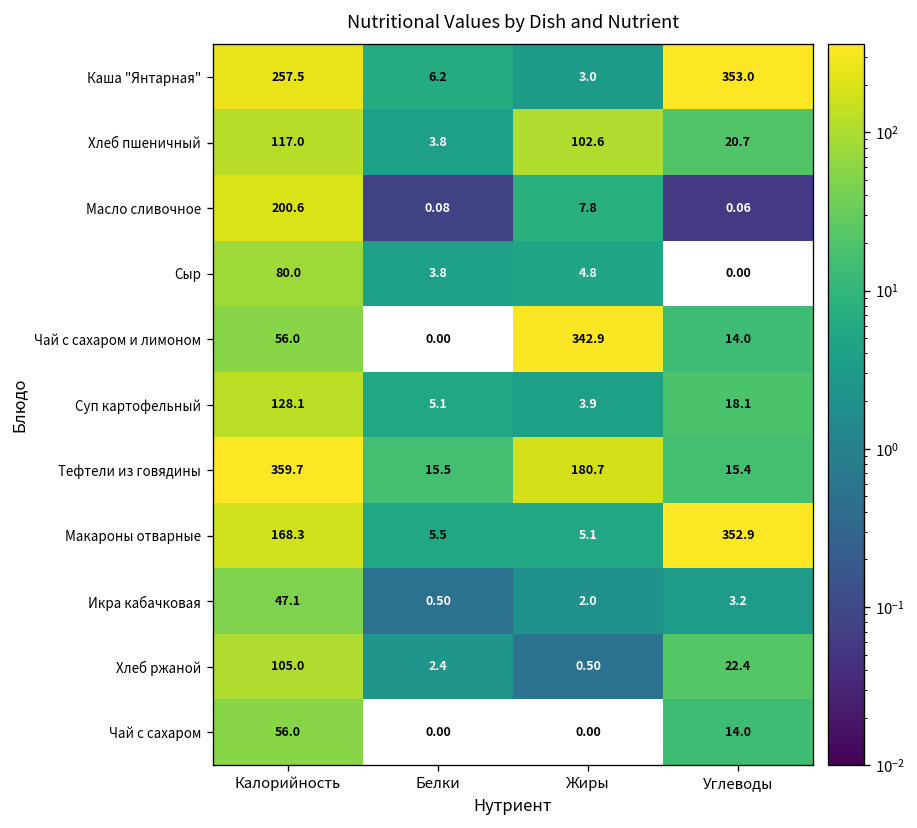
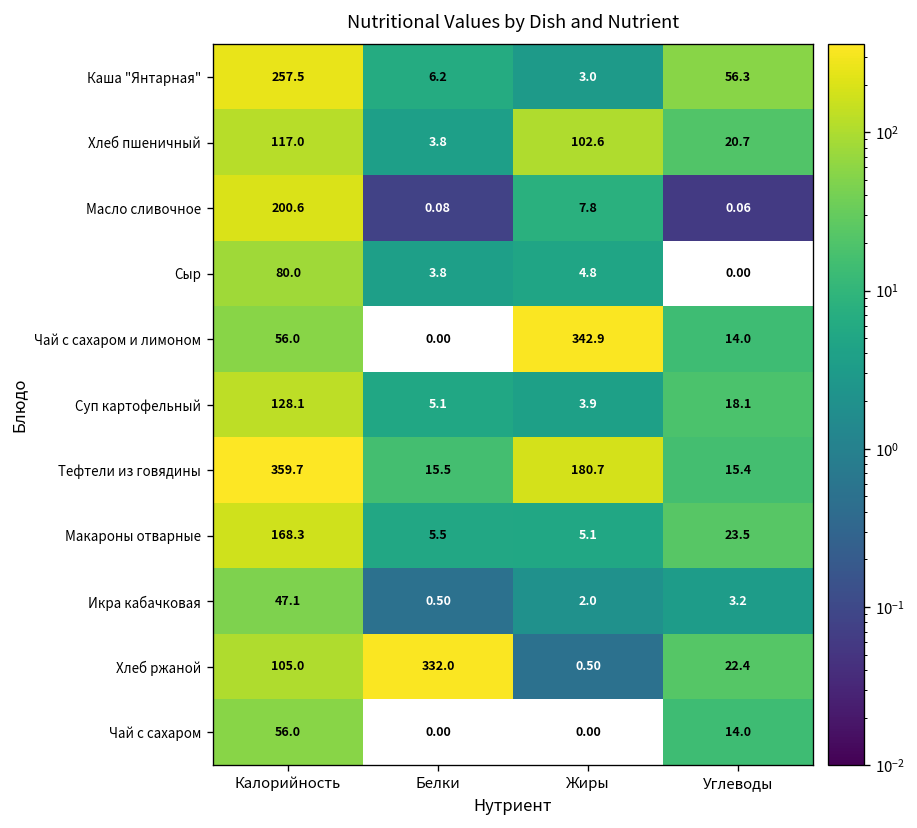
  {
    "Каша \"Янтарная\"": {
      "Калорийность": 257.5,
      "Белки": 6.2,
      "Жиры": 3.0,
-     "Углеводы": 353.0
+     "Углеводы": 56.3
    },
    "Хлеб пшеничный": {
      "Калорийность": 117.0,
      "Белки": 3.8,
      "Жиры": 102.6,
      "Углеводы": 20.7
    },
    "Масло сливочное": {
      "Калорийность": 200.6,
      "Белки": 0.08,
      "Жиры": 7.8,
      "Углеводы": 0.06
    },
    "Сыр": {
      "Калорийность": 80.0,
      "Белки": 3.8,
      "Жиры": 4.8,
      "Углеводы": 0.00
    },
    "Чай с сахаром и лимоном": {
      "Калорийность": 56.0,
      "Белки": 0.00,
      "Жиры": 342.9,
      "Углеводы": 14.0
    },
    "Суп картофельный": {
      "Калорийность": 128.1,
      "Белки": 5.1,
      "Жиры": 3.9,
      "Углеводы": 18.1
    },
    "Тефтели из говядины": {
      "Калорийность": 359.7,
      "Белки": 15.5,
      "Жиры": 180.7,
      "Углеводы": 15.4
    },
    "Макароны отварные": {
      "Калорийность": 168.3,
      "Белки": 5.5,
      "Жиры": 5.1,
-     "Углеводы": 352.9
+     "Углеводы": 23.5
    },
    "Икра кабачковая": {
      "Калорийность": 47.1,
      "Белки": 0.50,
      "Жиры": 2.0,
      "Углеводы": 3.2
    },
    "Хлеб ржаной": {
      "Калорийность": 105.0,
-     "Белки": 2.4,
+     "Белки": 332.0,
      "Жиры": 0.50,
      "Углеводы": 22.4
    },
    "Чай с сахаром": {
      "Калорийность": 56.0,
      "Белки": 0.00,
      "Жиры": 0.00,
      "Углеводы": 14.0
    }
  }
